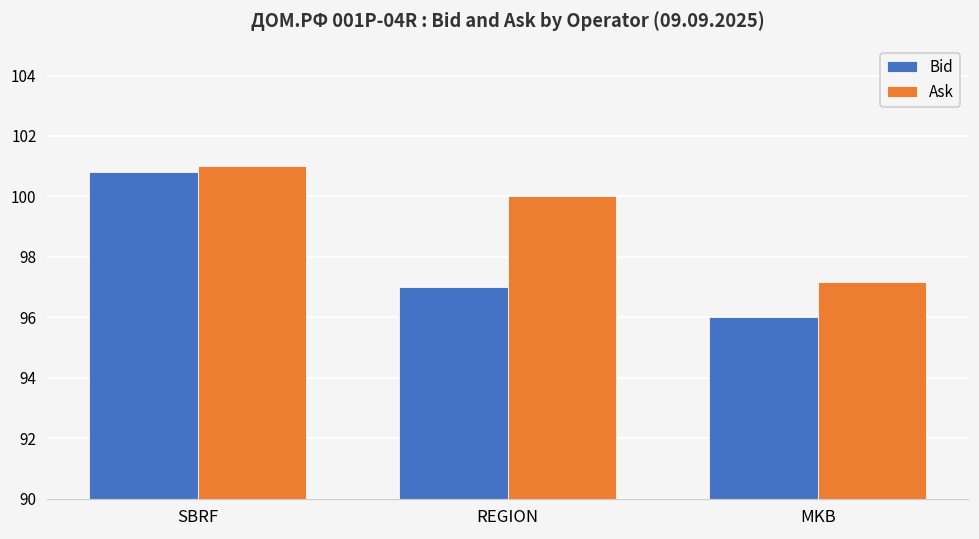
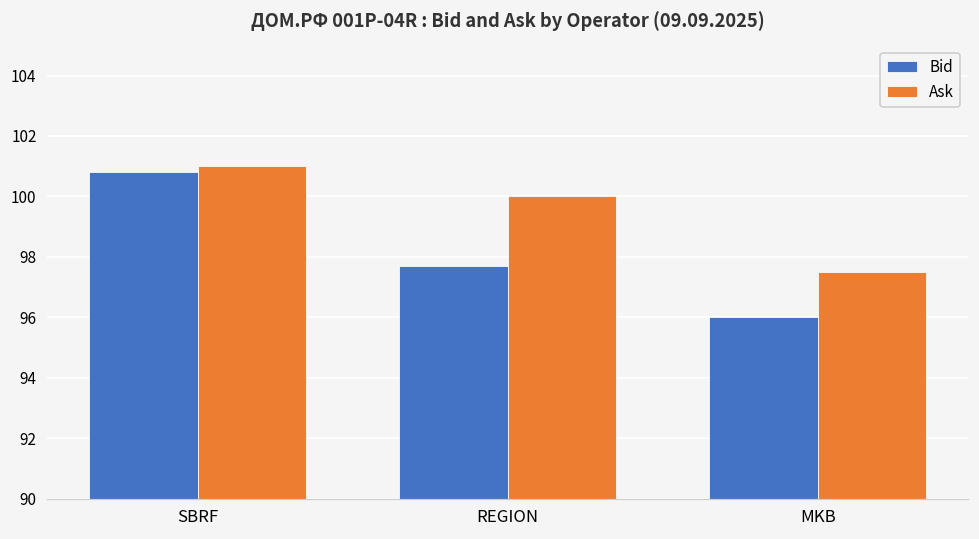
  {
    "Bid": {
      "SBRF": 100.8,
-     "REGION": 97.0,
+     "REGION": 97.7,
      "MKB": 96.0
    },
    "Ask": {
      "SBRF": 101.0,
      "REGION": 100.0,
-     "MKB": 97.2
+     "MKB": 97.5
    }
  }
